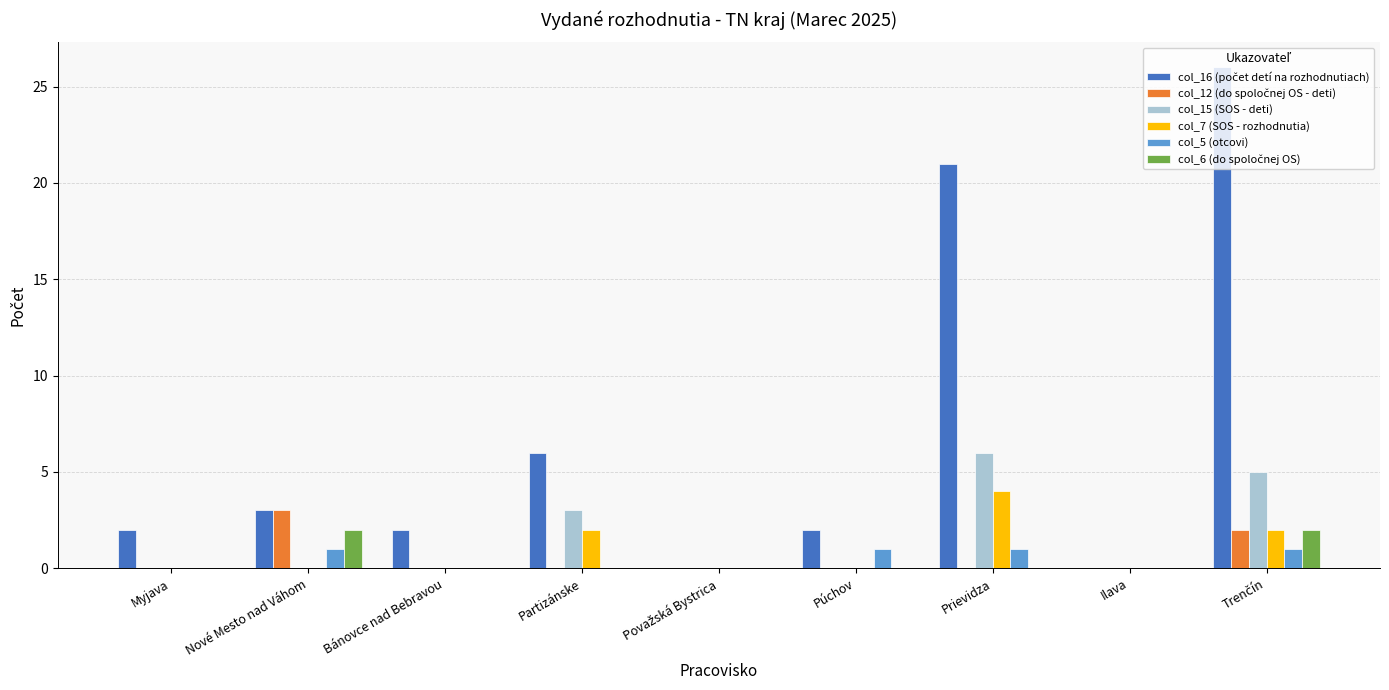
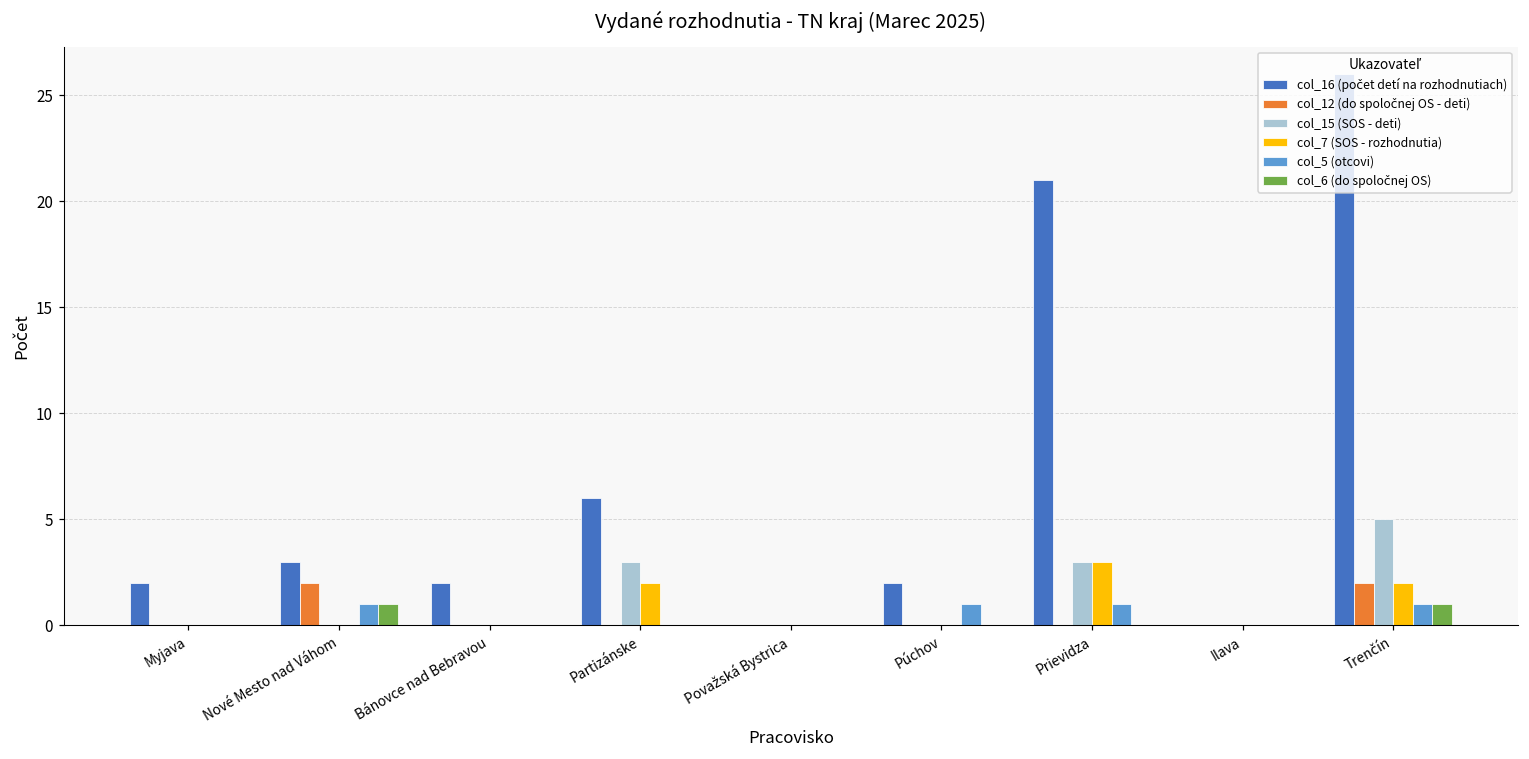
  {
    "col_12 (do spoločnej OS - deti)": {
      "Myjava": 0,
-     "Nové Mesto nad Váhom": 3,
+     "Nové Mesto nad Váhom": 2,
      "Bánovce nad Bebravou": 0,
      "Partizánske": 0,
      "Považská Bystrica": 0,
      "Púchov": 0,
      "Prievidza": 0,
      "Ilava": 0,
      "Trenčín": 2
    },
    "col_15 (SOS - deti)": {
      "Myjava": 0,
      "Nové Mesto nad Váhom": 0,
      "Bánovce nad Bebravou": 0,
      "Partizánske": 3,
      "Považská Bystrica": 0,
      "Púchov": 0,
-     "Prievidza": 6,
+     "Prievidza": 3,
      "Ilava": 0,
      "Trenčín": 5
    },
    "col_7 (SOS - rozhodnutia)": {
      "Myjava": 0,
      "Nové Mesto nad Váhom": 0,
      "Bánovce nad Bebravou": 0,
      "Partizánske": 2,
      "Považská Bystrica": 0,
      "Púchov": 0,
-     "Prievidza": 4,
+     "Prievidza": 3,
      "Ilava": 0,
      "Trenčín": 2
    },
    "col_6 (do spoločnej OS)": {
      "Myjava": 0,
-     "Nové Mesto nad Váhom": 2,
+     "Nové Mesto nad Váhom": 1,
      "Bánovce nad Bebravou": 0,
      "Partizánske": 0,
      "Považská Bystrica": 0,
      "Púchov": 0,
      "Prievidza": 0,
      "Ilava": 0,
-     "Trenčín": 2
+     "Trenčín": 1
    }
  }
